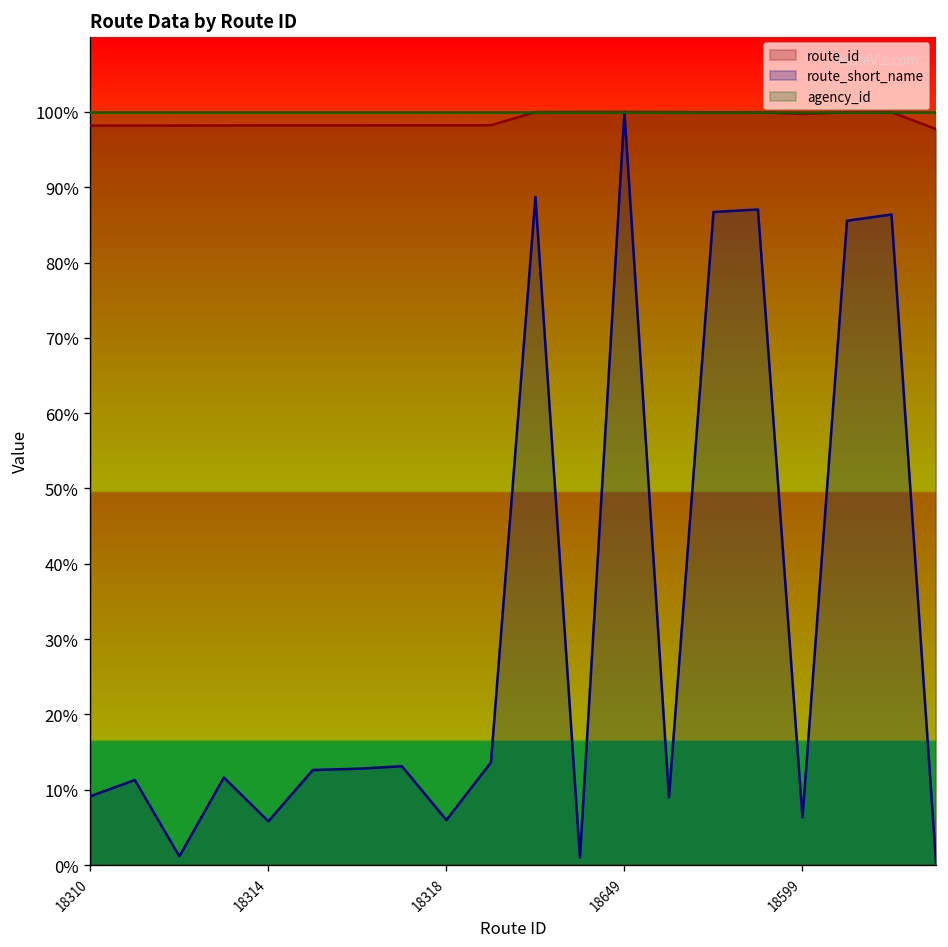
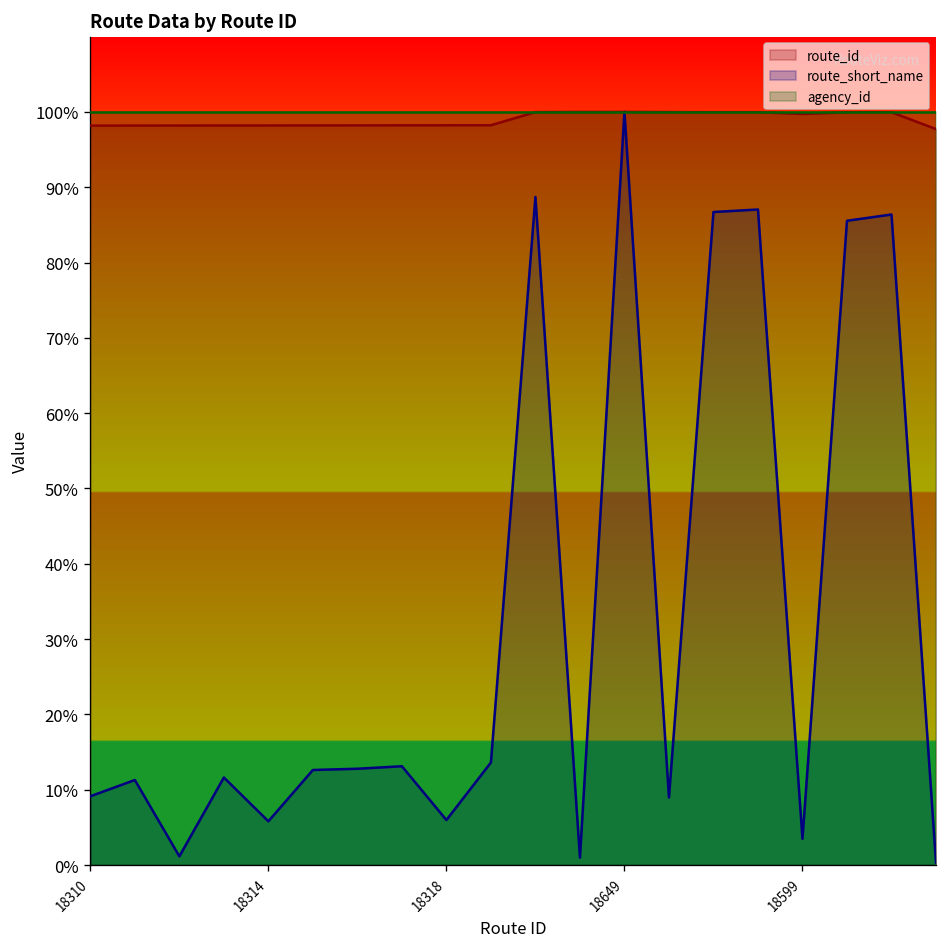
  {
    "route_id": {
      "18310": "98%",
      "18314": "98%",
      "18318": "98%"
    },
    "route_short_name": {
      "18310": "9%",
      "18314": "6%",
      "18318": "6%",
-     "18599": "6%"
+     "18599": "3%"
    },
    "agency_id": {
      "18310": "100%",
      "18314": "100%",
      "18318": "100%"
    }
  }
